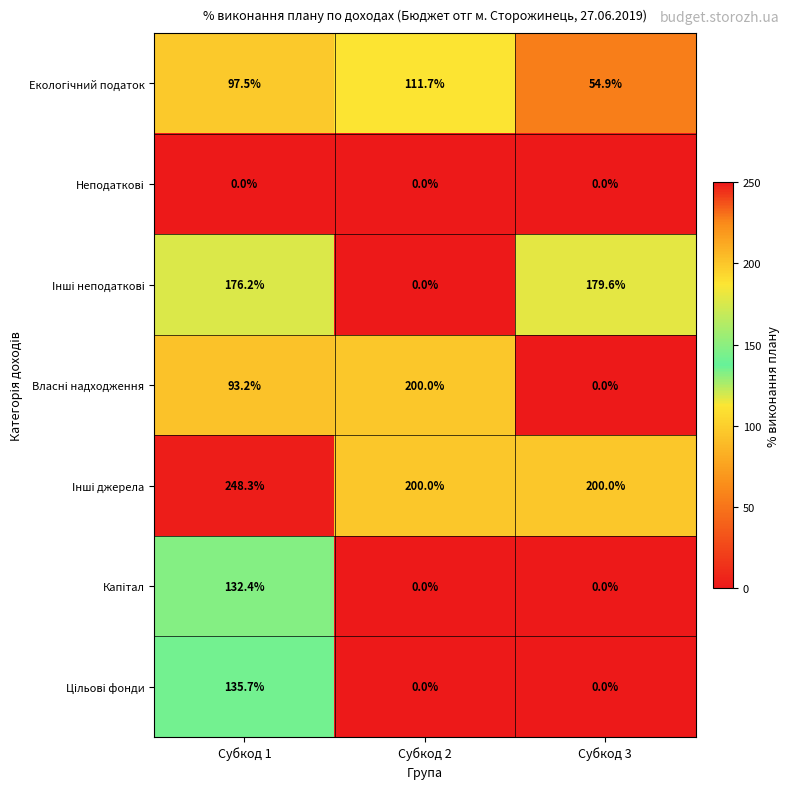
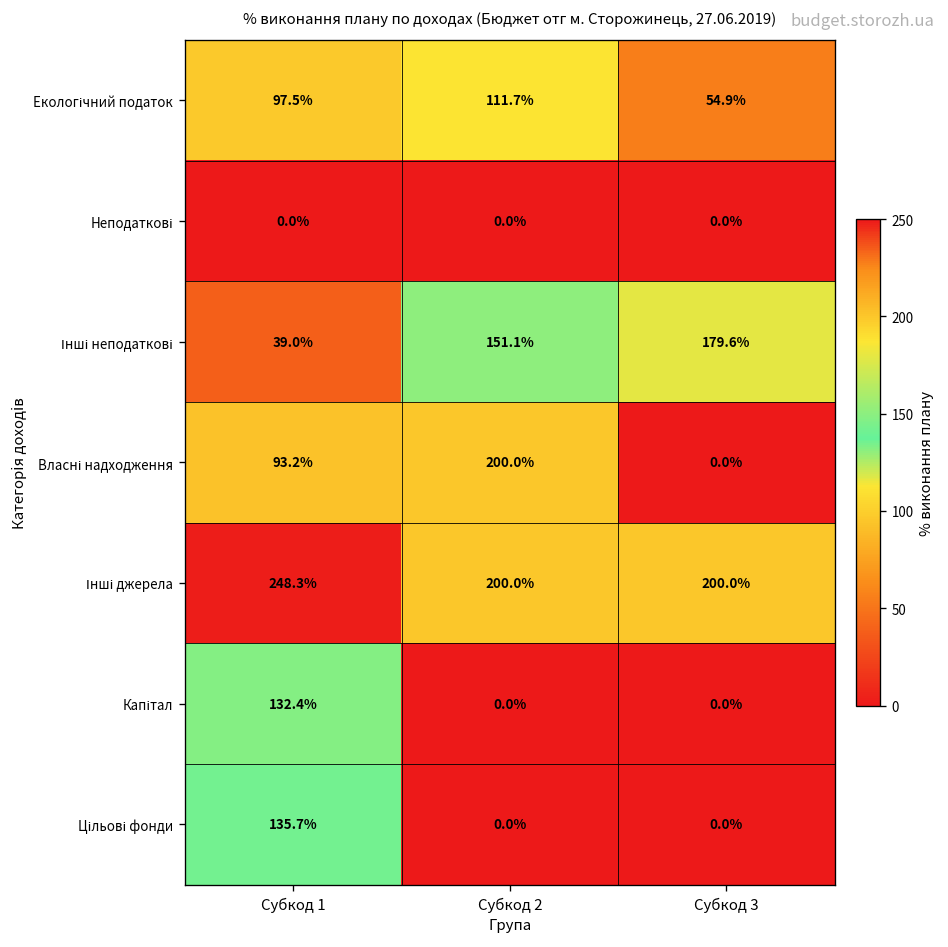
  {
    "Екологічний податок": {
      "Субкод 1": "97.5%",
      "Субкод 2": "111.7%",
      "Субкод 3": "54.9%"
    },
    "Неподаткові": {
      "Субкод 1": "0.0%",
      "Субкод 2": "0.0%",
      "Субкод 3": "0.0%"
    },
    "Інші неподаткові": {
-     "Субкод 1": "176.2%",
-     "Субкод 2": "0.0%",
+     "Субкод 1": "39.0%",
+     "Субкод 2": "151.1%",
      "Субкод 3": "179.6%"
    },
    "Власні надходження": {
      "Субкод 1": "93.2%",
      "Субкод 2": "200.0%",
      "Субкод 3": "0.0%"
    },
    "Інші джерела": {
      "Субкод 1": "248.3%",
      "Субкод 2": "200.0%",
      "Субкод 3": "200.0%"
    },
    "Капітал": {
      "Субкод 1": "132.4%",
      "Субкод 2": "0.0%",
      "Субкод 3": "0.0%"
    },
    "Цільові фонди": {
      "Субкод 1": "135.7%",
      "Субкод 2": "0.0%",
      "Субкод 3": "0.0%"
    }
  }
